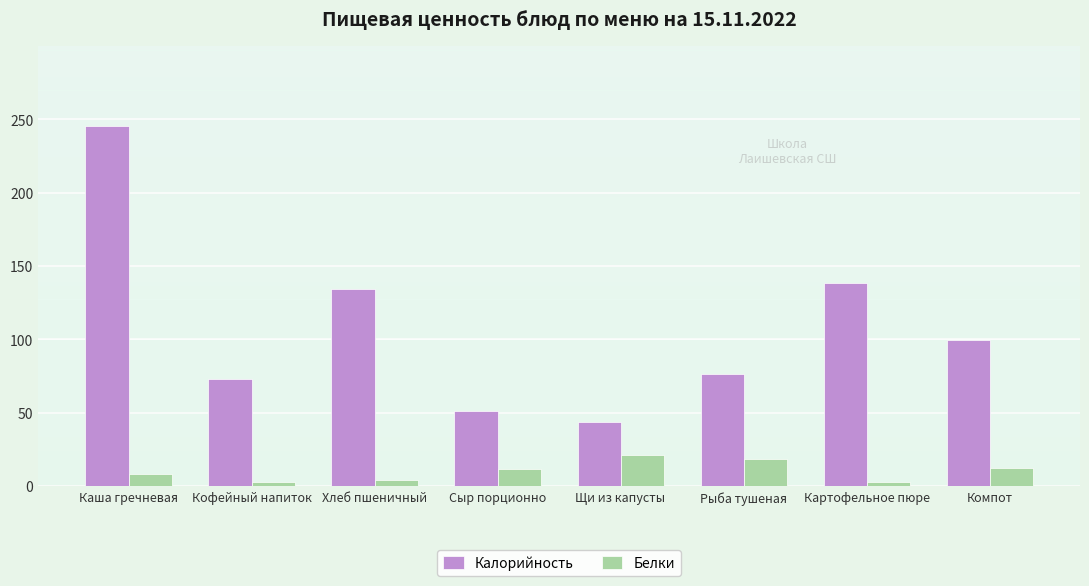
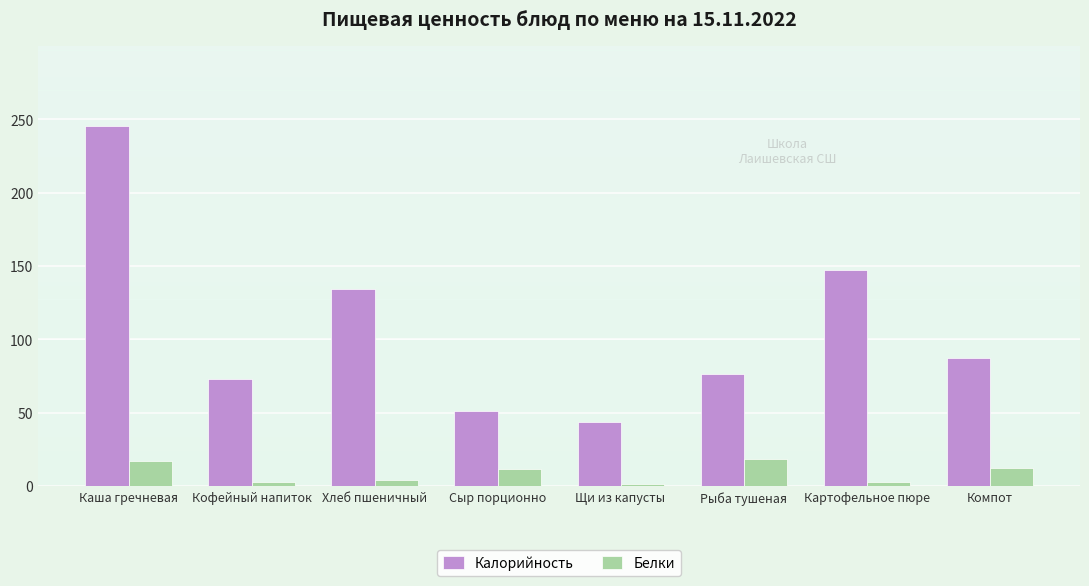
  {
    "Калорийность": {
      "Каша гречневая": 245,
      "Кофейный напиток": 73,
      "Хлеб пшеничный": 134,
      "Сыр порционно": 52,
      "Щи из капусты": 44,
      "Рыба тушеная": 77,
-     "Картофельное пюре": 138,
-     "Компот": 99
+     "Картофельное пюре": 147,
+     "Компот": 88
    },
    "Белки": {
-     "Каша гречневая": 9,
+     "Каша гречневая": 17,
      "Кофейный напиток": 3,
      "Хлеб пшеничный": 4,
      "Сыр порционно": 12,
-     "Щи из капусты": 22,
+     "Щи из капусты": 2,
      "Рыба тушеная": 19,
      "Картофельное пюре": 3,
      "Компот": 12
    }
  }
